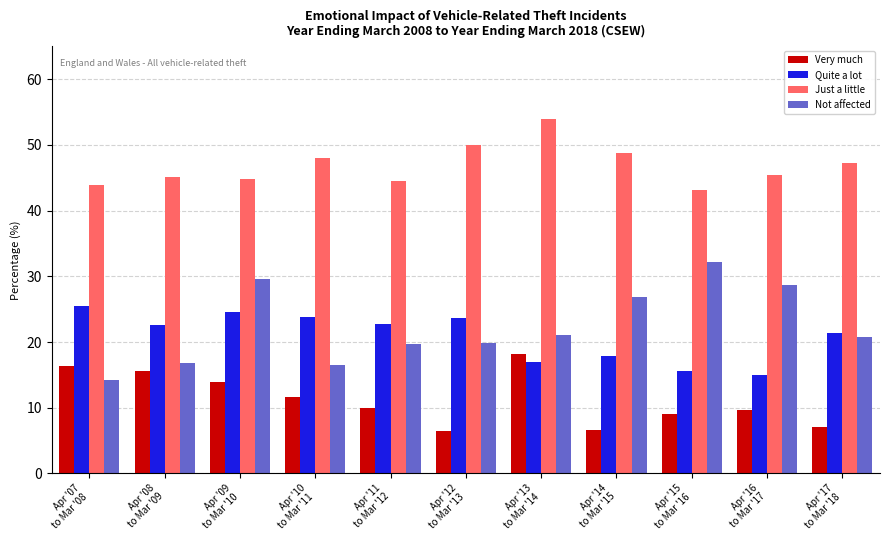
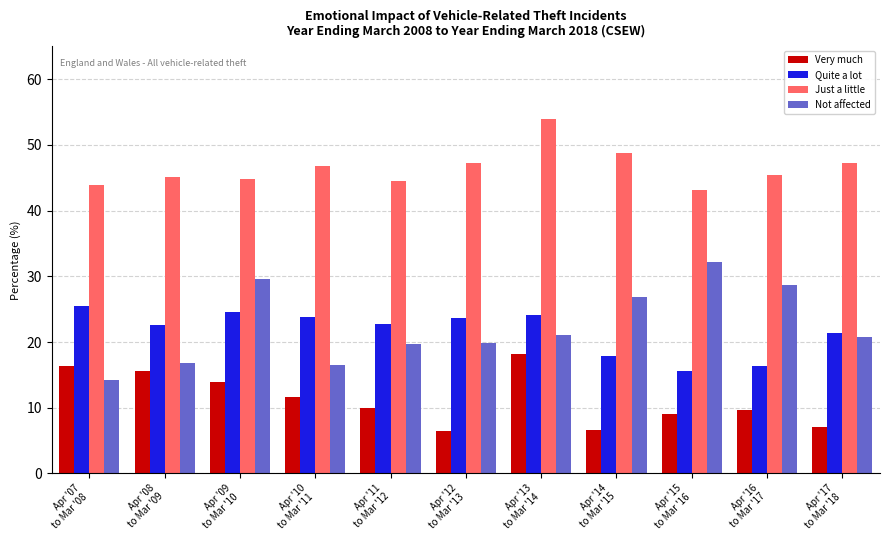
  {
    "Very much": {
      "Apr '07 to Mar '08": 16,
      "Apr '08 to Mar '09": 16,
      "Apr '09 to Mar '10": 14,
      "Apr '10 to Mar '11": 12,
      "Apr '11 to Mar '12": 10,
      "Apr '12 to Mar '13": 6,
      "Apr '13 to Mar '14": 18,
      "Apr '14 to Mar '15": 7,
      "Apr '15 to Mar '16": 9,
      "Apr '16 to Mar '17": 10,
      "Apr '17 to Mar '18": 7
    },
    "Quite a lot": {
      "Apr '07 to Mar '08": 26,
      "Apr '08 to Mar '09": 23,
      "Apr '09 to Mar '10": 25,
      "Apr '10 to Mar '11": 24,
      "Apr '11 to Mar '12": 23,
      "Apr '12 to Mar '13": 24,
-     "Apr '13 to Mar '14": 17,
+     "Apr '13 to Mar '14": 24,
      "Apr '14 to Mar '15": 18,
      "Apr '15 to Mar '16": 16,
-     "Apr '16 to Mar '17": 15,
+     "Apr '16 to Mar '17": 16,
      "Apr '17 to Mar '18": 21
    },
    "Just a little": {
      "Apr '07 to Mar '08": 44,
      "Apr '08 to Mar '09": 45,
      "Apr '09 to Mar '10": 45,
-     "Apr '10 to Mar '11": 48,
+     "Apr '10 to Mar '11": 47,
      "Apr '11 to Mar '12": 45,
-     "Apr '12 to Mar '13": 50,
+     "Apr '12 to Mar '13": 47,
      "Apr '13 to Mar '14": 54,
      "Apr '14 to Mar '15": 49,
      "Apr '15 to Mar '16": 43,
      "Apr '16 to Mar '17": 45,
      "Apr '17 to Mar '18": 47
    },
    "Not affected": {
      "Apr '07 to Mar '08": 14,
      "Apr '08 to Mar '09": 17,
      "Apr '09 to Mar '10": 30,
      "Apr '10 to Mar '11": 16,
      "Apr '11 to Mar '12": 20,
      "Apr '12 to Mar '13": 20,
      "Apr '13 to Mar '14": 21,
      "Apr '14 to Mar '15": 27,
      "Apr '15 to Mar '16": 32,
      "Apr '16 to Mar '17": 29,
      "Apr '17 to Mar '18": 21
    }
  }
